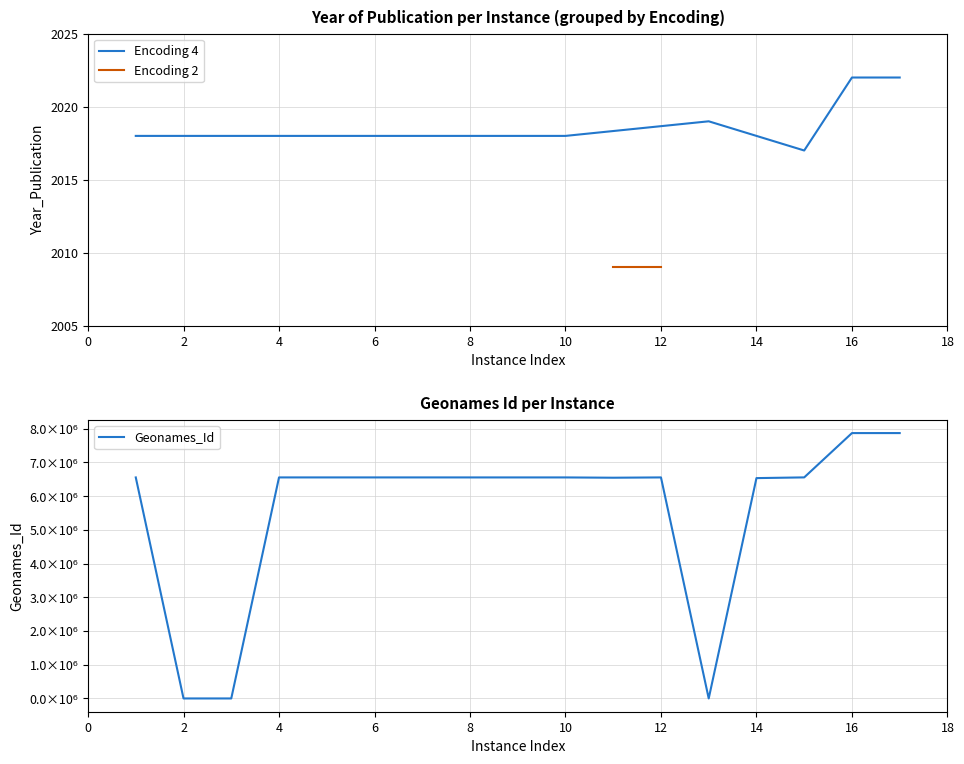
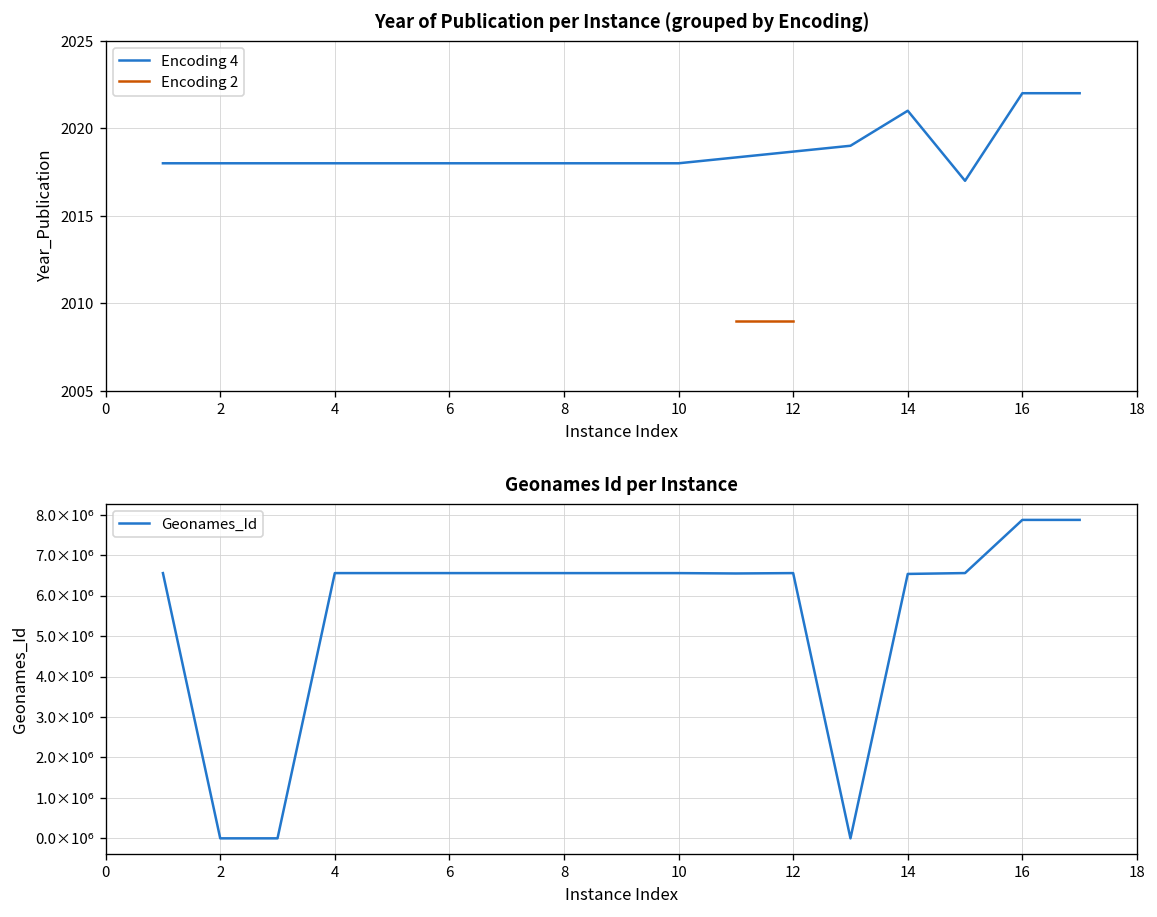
  {
    "Year of Publication per Instance (grouped by Encoding)": {
      "Encoding 4": {
        "2": 2018,
        "4": 2018,
        "6": 2018,
        "8": 2018,
        "10": 2018,
-       "14": 2018,
+       "14": 2021,
        "16": 2022
      },
      "Encoding 2": {
        "12": 2009
      }
    }
  }
